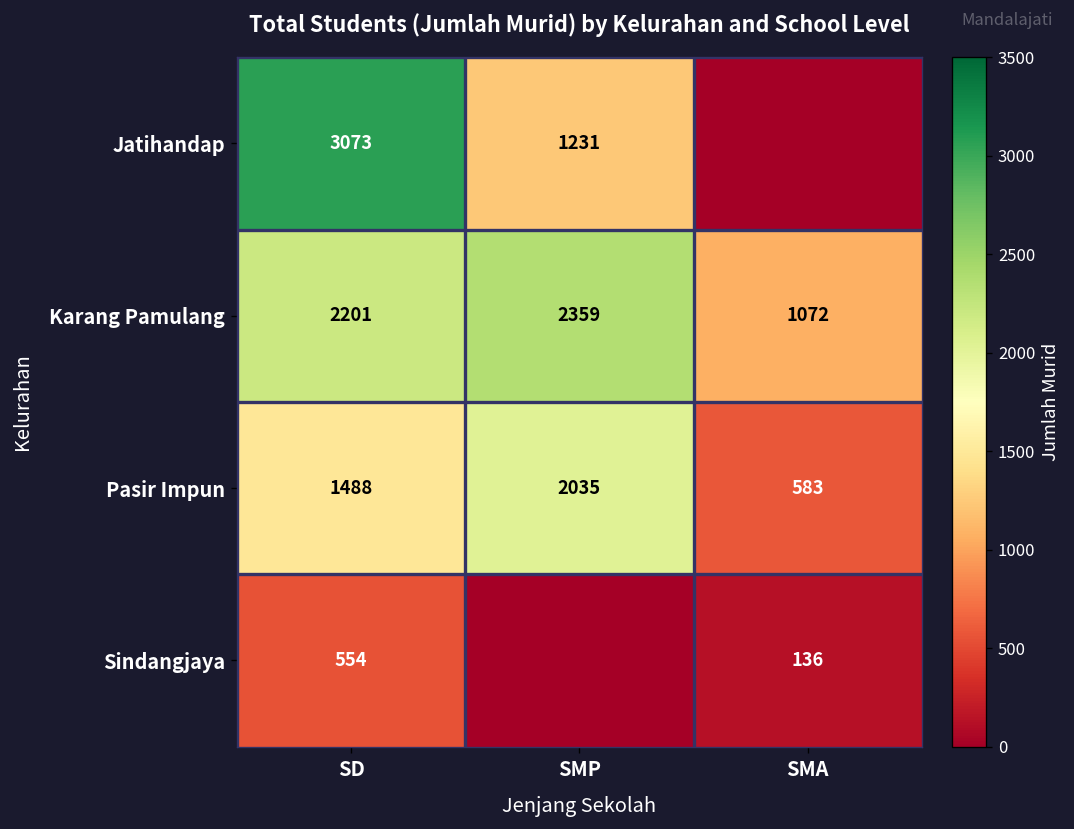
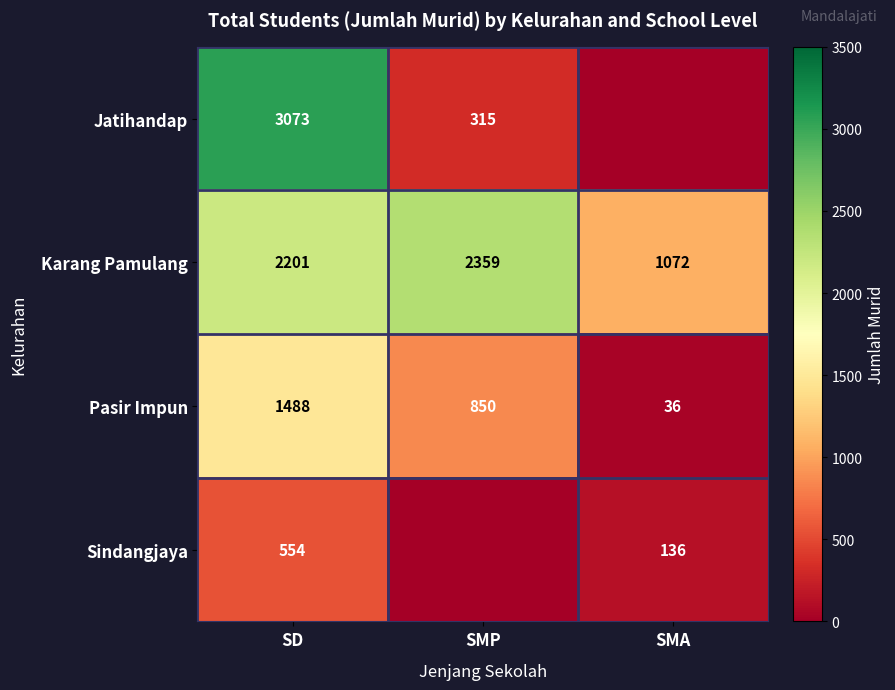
  {
    "Jatihandap": {
      "SD": 3073,
-     "SMP": 1231
+     "SMP": 315
    },
    "Karang Pamulang": {
      "SD": 2201,
      "SMP": 2359,
      "SMA": 1072
    },
    "Pasir Impun": {
      "SD": 1488,
-     "SMP": 2035,
-     "SMA": 583
+     "SMP": 850,
+     "SMA": 36
    },
    "Sindangjaya": {
      "SD": 554,
      "SMA": 136
    }
  }
